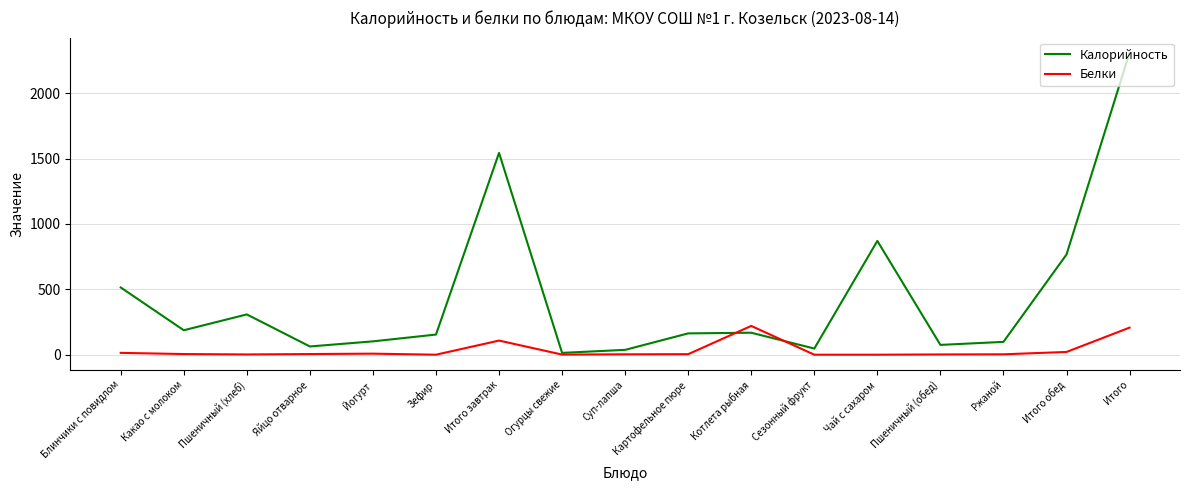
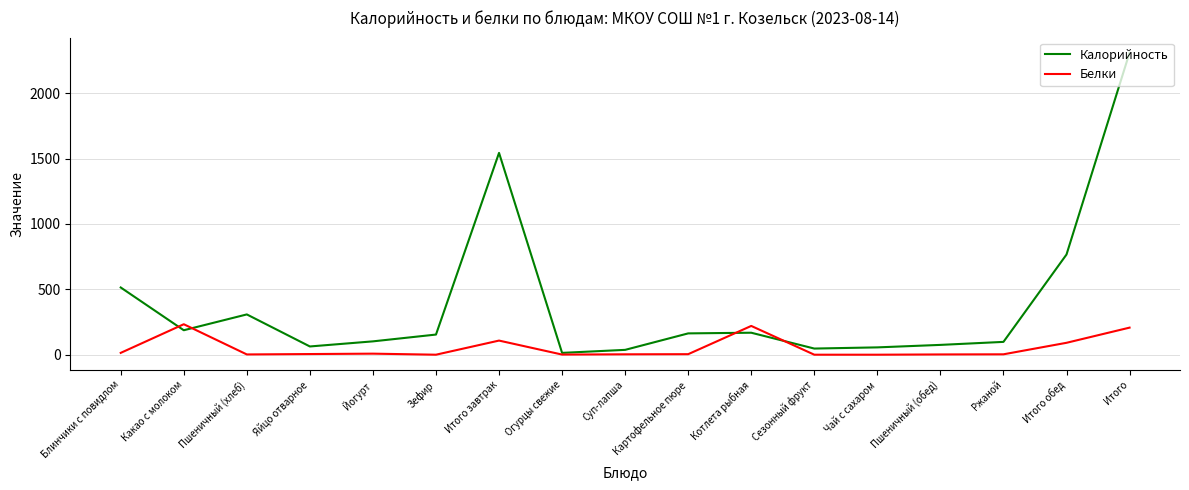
  {
    "Калорийность": {
      "Блинчики с повидлом": 510,
      "Какао с молоком": 190,
      "Пшеничный (хлеб)": 310,
      "Яйцо отварное": 60,
      "Йогурт": 100,
      "Зефир": 150,
      "Итого завтрак": 1540,
      "Суп-лапша": 40,
      "Картофельное пюре": 160,
      "Котлета рыбная": 170,
      "Сезонный фрукт": 50,
-     "Чай с сахаром": 870,
+     "Чай с сахаром": 60,
      "Пшеничный (обед)": 80,
      "Ржаной": 100,
      "Итого обед": 770
    },
    "Белки": {
      "Блинчики с повидлом": 10,
-     "Какао с молоком": 10,
+     "Какао с молоком": 230,
      "Пшеничный (хлеб)": 0,
      "Яйцо отварное": 10,
      "Йогурт": 10,
      "Зефир": 0,
      "Итого завтрак": 110,
      "Суп-лапша": 0,
      "Картофельное пюре": 0,
      "Котлета рыбная": 220,
      "Сезонный фрукт": 0,
      "Чай с сахаром": 0,
      "Пшеничный (обед)": 0,
      "Ржаной": 0,
-     "Итого обед": 20,
+     "Итого обед": 90,
      "Итого": 210
    }
  }
